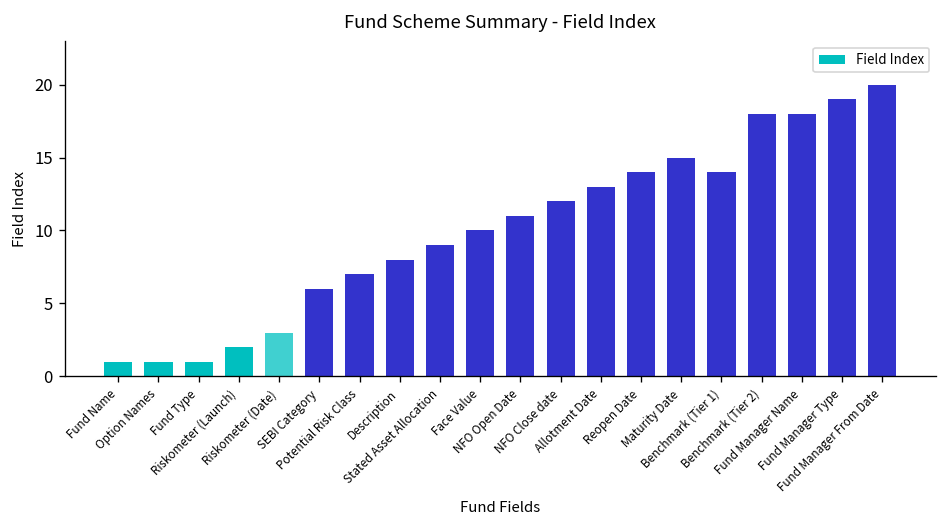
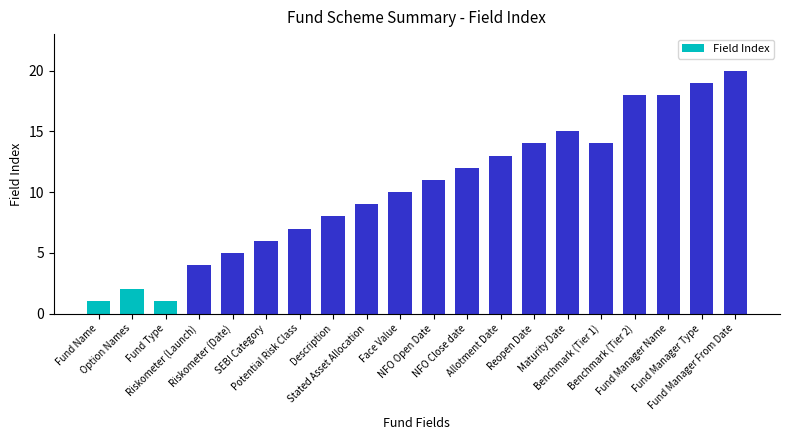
  {
    "Fund Name": 1,
-   "Option Names": 1,
+   "Option Names": 2,
    "Fund Type": 1,
-   "Riskometer (Launch)": 2,
-   "Riskometer (Date)": 3,
+   "Riskometer (Launch)": 4,
+   "Riskometer (Date)": 5,
    "SEBI Category": 6,
    "Potential Risk Class": 7,
    "Description": 8,
    "Stated Asset Allocation": 9,
    "Face Value": 10,
    "NFO Open Date": 11,
    "NFO Close date": 12,
    "Allotment Date": 13,
    "Reopen Date": 14,
    "Maturity Date": 15,
    "Benchmark (Tier 1)": 14,
    "Benchmark (Tier 2)": 18,
    "Fund Manager Name": 18,
    "Fund Manager Type": 19,
    "Fund Manager From Date": 20
  }
